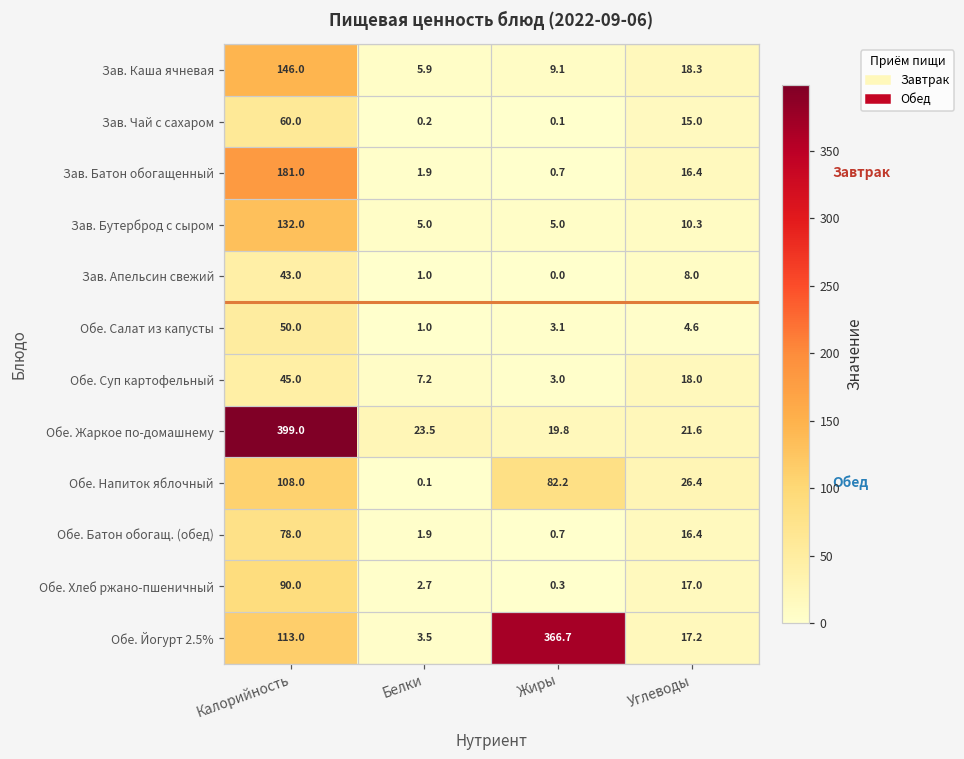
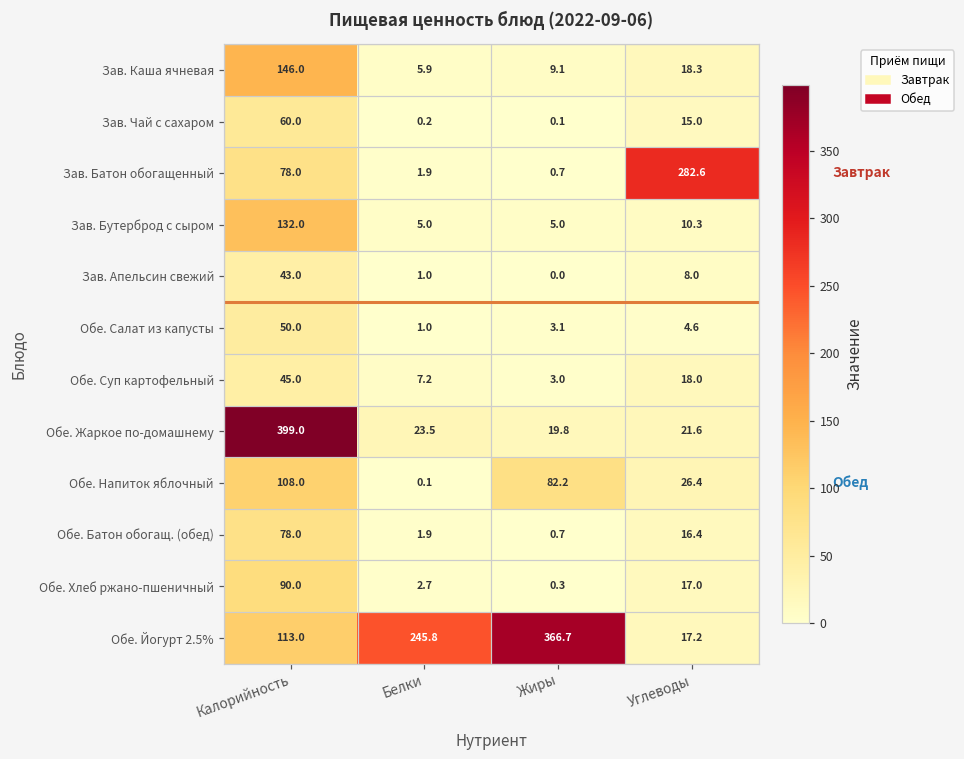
  {
    "Зав. Каша ячневая": {
      "Калорийность": 146.0,
      "Белки": 5.9,
      "Жиры": 9.1,
      "Углеводы": 18.3
    },
    "Зав. Чай с сахаром": {
      "Калорийность": 60.0,
      "Белки": 0.2,
      "Жиры": 0.1,
      "Углеводы": 15.0
    },
    "Зав. Батон обогащенный": {
-     "Калорийность": 181.0,
+     "Калорийность": 78.0,
      "Белки": 1.9,
      "Жиры": 0.7,
-     "Углеводы": 16.4
+     "Углеводы": 282.6
    },
    "Зав. Бутерброд с сыром": {
      "Калорийность": 132.0,
      "Белки": 5.0,
      "Жиры": 5.0,
      "Углеводы": 10.3
    },
    "Зав. Апельсин свежий": {
      "Калорийность": 43.0,
      "Белки": 1.0,
      "Жиры": 0.0,
      "Углеводы": 8.0
    },
    "Обе. Салат из капусты": {
      "Калорийность": 50.0,
      "Белки": 1.0,
      "Жиры": 3.1,
      "Углеводы": 4.6
    },
    "Обе. Суп картофельный": {
      "Калорийность": 45.0,
      "Белки": 7.2,
      "Жиры": 3.0,
      "Углеводы": 18.0
    },
    "Обе. Жаркое по-домашнему": {
      "Калорийность": 399.0,
      "Белки": 23.5,
      "Жиры": 19.8,
      "Углеводы": 21.6
    },
    "Обе. Напиток яблочный": {
      "Калорийность": 108.0,
      "Белки": 0.1,
      "Жиры": 82.2,
      "Углеводы": 26.4
    },
    "Обе. Батон обогащ. (обед)": {
      "Калорийность": 78.0,
      "Белки": 1.9,
      "Жиры": 0.7,
      "Углеводы": 16.4
    },
    "Обе. Хлеб ржано-пшеничный": {
      "Калорийность": 90.0,
      "Белки": 2.7,
      "Жиры": 0.3,
      "Углеводы": 17.0
    },
    "Обе. Йогурт 2.5%": {
      "Калорийность": 113.0,
-     "Белки": 3.5,
+     "Белки": 245.8,
      "Жиры": 366.7,
      "Углеводы": 17.2
    }
  }
